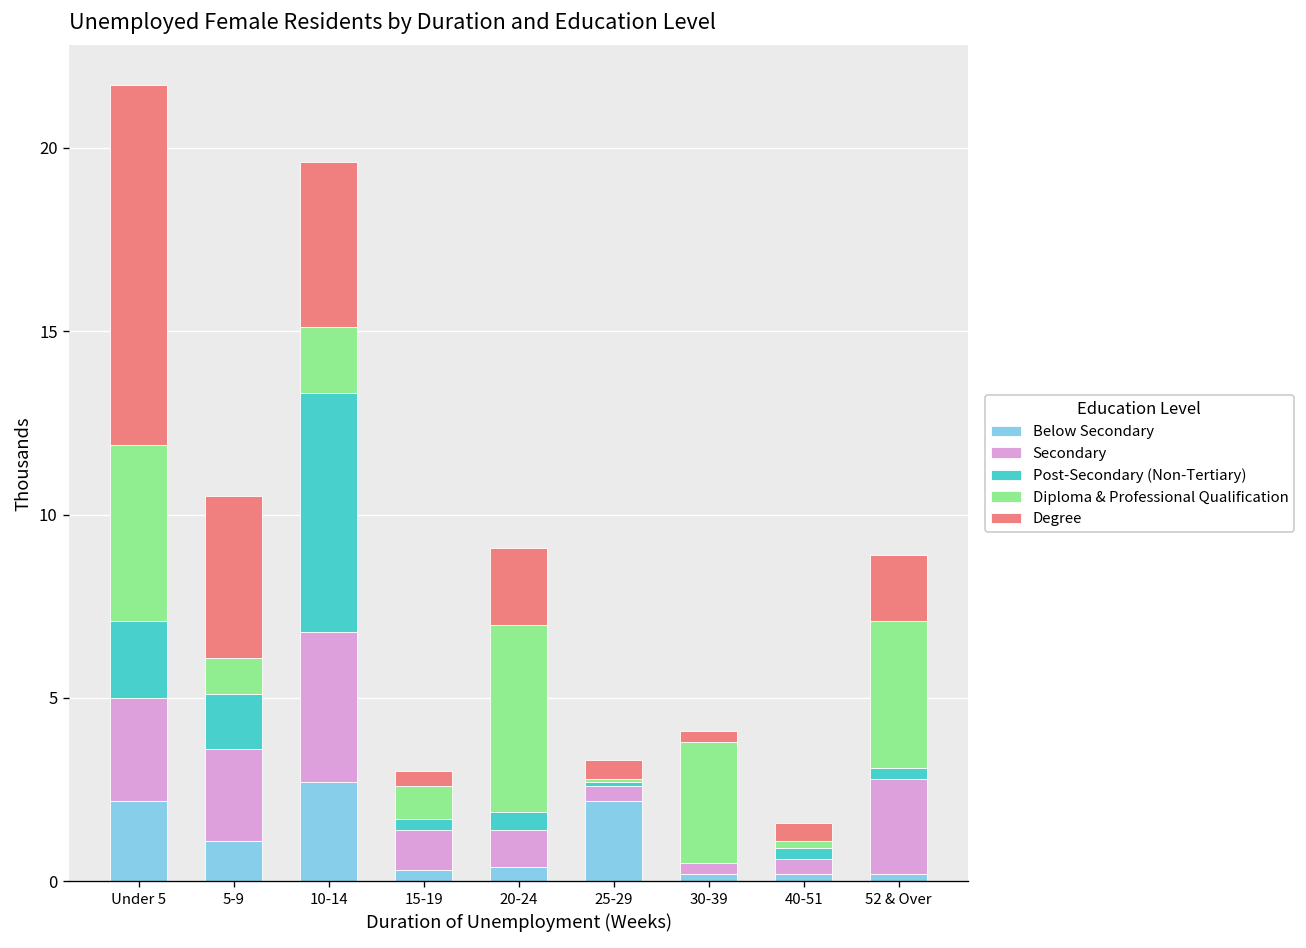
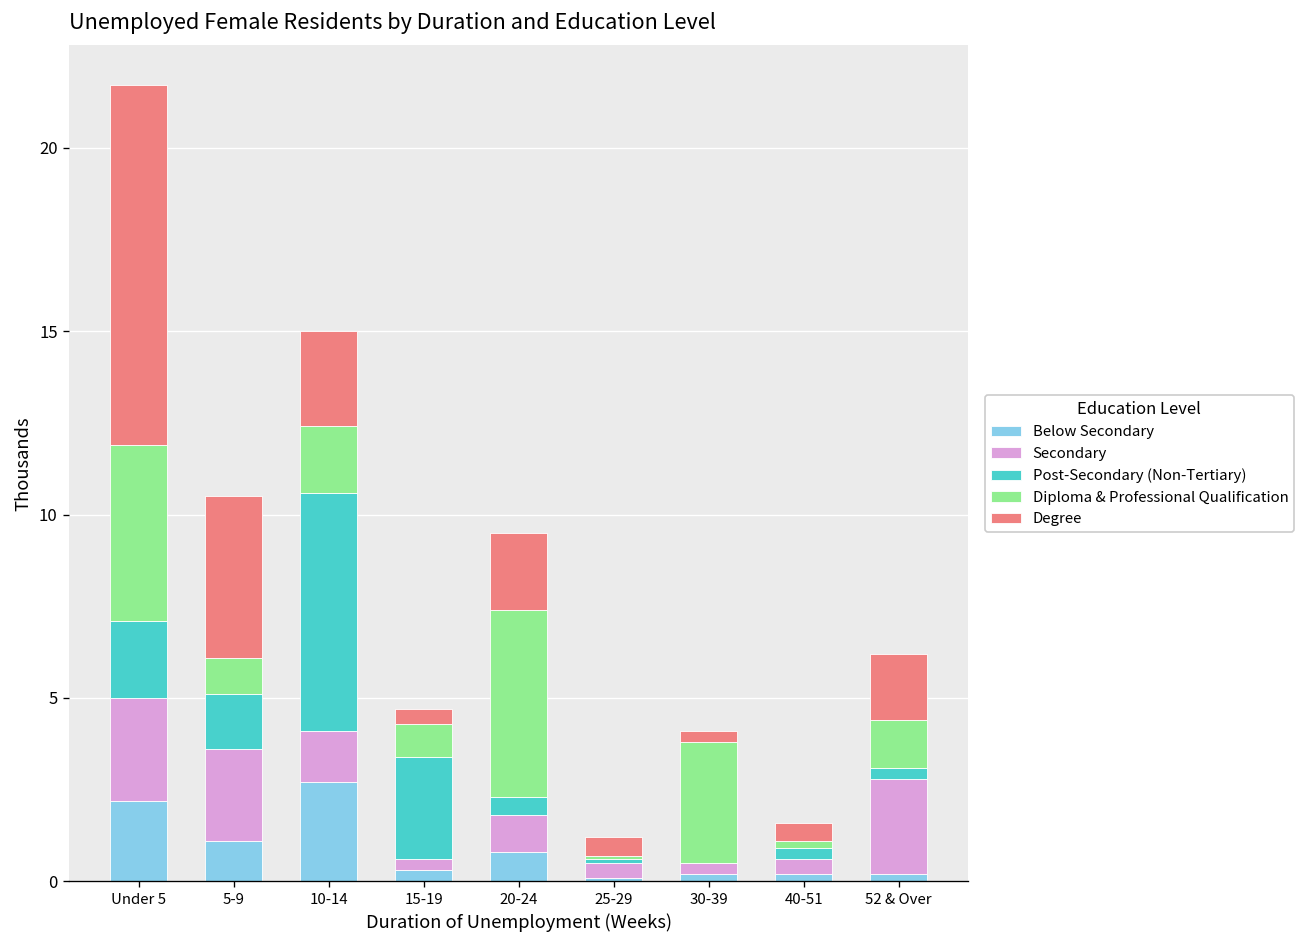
  {
    "Below Secondary": {
      "Under 5": 2.2,
      "5-9": 1.1,
      "10-14": 2.7,
      "15-19": 0.3,
-     "20-24": 0.4,
-     "25-29": 2.2,
+     "20-24": 0.8,
+     "25-29": 0.1,
      "30-39": 0.2,
      "40-51": 0.2,
      "52 & Over": 0.2
    },
    "Secondary": {
      "Under 5": 2.8,
      "5-9": 2.5,
-     "10-14": 4.1,
-     "15-19": 1.1,
+     "10-14": 1.4,
+     "15-19": 0.3,
      "20-24": 1.0,
      "25-29": 0.4,
      "30-39": 0.3,
      "40-51": 0.4,
      "52 & Over": 2.6
    },
    "Post-Secondary (Non-Tertiary)": {
      "Under 5": 2.1,
      "5-9": 1.5,
      "10-14": 6.5,
-     "15-19": 0.3,
+     "15-19": 2.8,
      "20-24": 0.5,
      "25-29": 0.1,
      "30-39": 0.0,
      "40-51": 0.3,
      "52 & Over": 0.3
    },
    "Diploma & Professional Qualification": {
      "Under 5": 4.8,
      "5-9": 1.0,
      "10-14": 1.8,
      "15-19": 0.9,
      "20-24": 5.1,
      "25-29": 0.1,
      "30-39": 3.3,
      "40-51": 0.2,
-     "52 & Over": 4.0
+     "52 & Over": 1.3
    },
    "Degree": {
      "Under 5": 9.8,
      "5-9": 4.4,
-     "10-14": 4.5,
+     "10-14": 2.6,
      "15-19": 0.4,
      "20-24": 2.1,
      "25-29": 0.5,
      "30-39": 0.3,
      "40-51": 0.5,
      "52 & Over": 1.8
    }
  }
